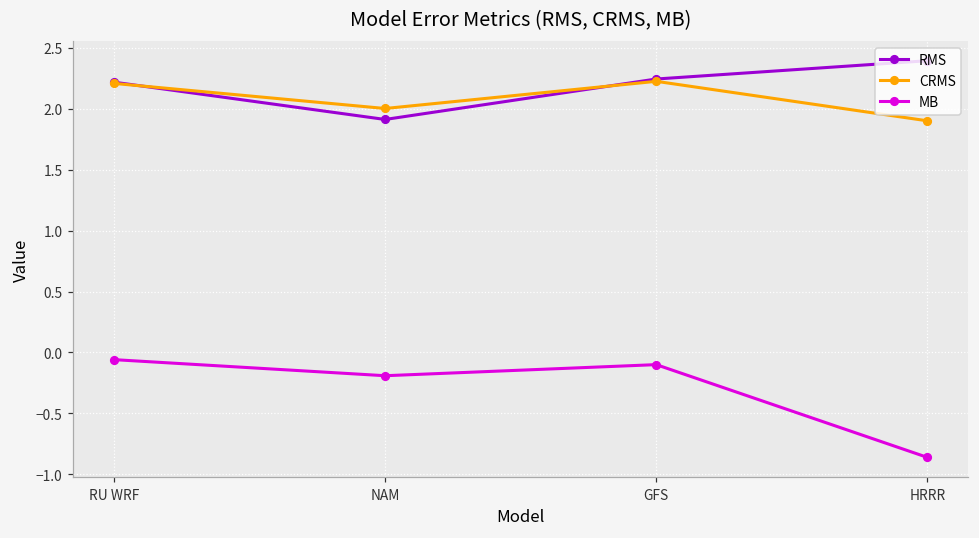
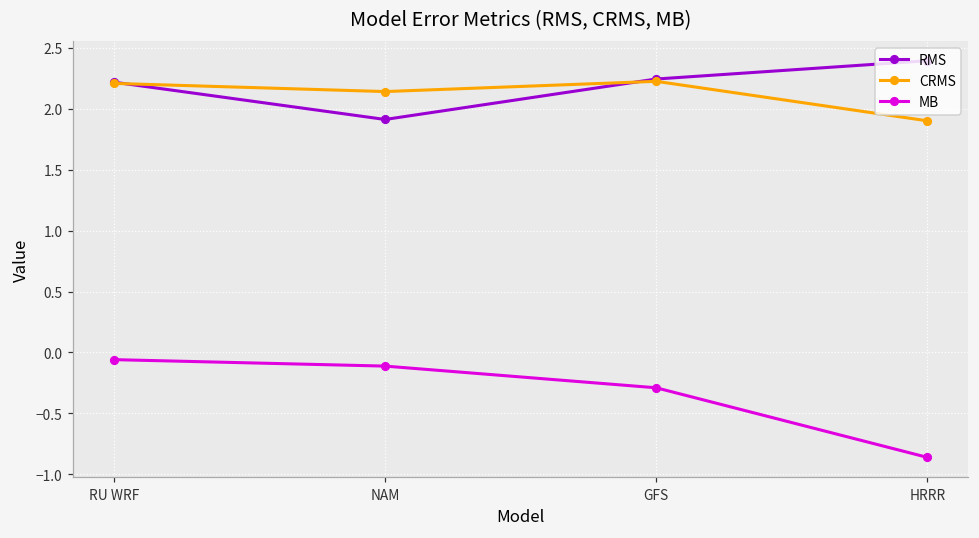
  {
    "RMS": {
      "NAM": 1.91
    },
    "CRMS": {
-     "NAM": 2.00,
+     "NAM": 2.14,
      "HRRR": 1.90
    },
    "MB": {
      "RU WRF": -0.06,
-     "NAM": -0.19,
-     "GFS": -0.10,
+     "NAM": -0.11,
+     "GFS": -0.29,
      "HRRR": -0.86
    }
  }
